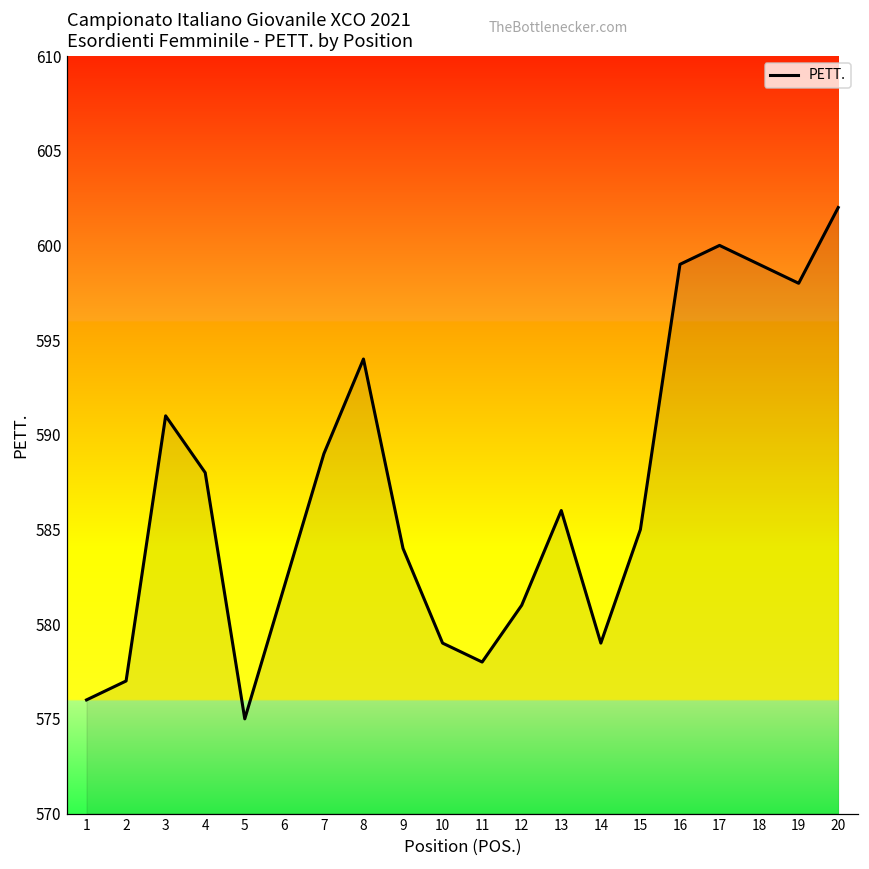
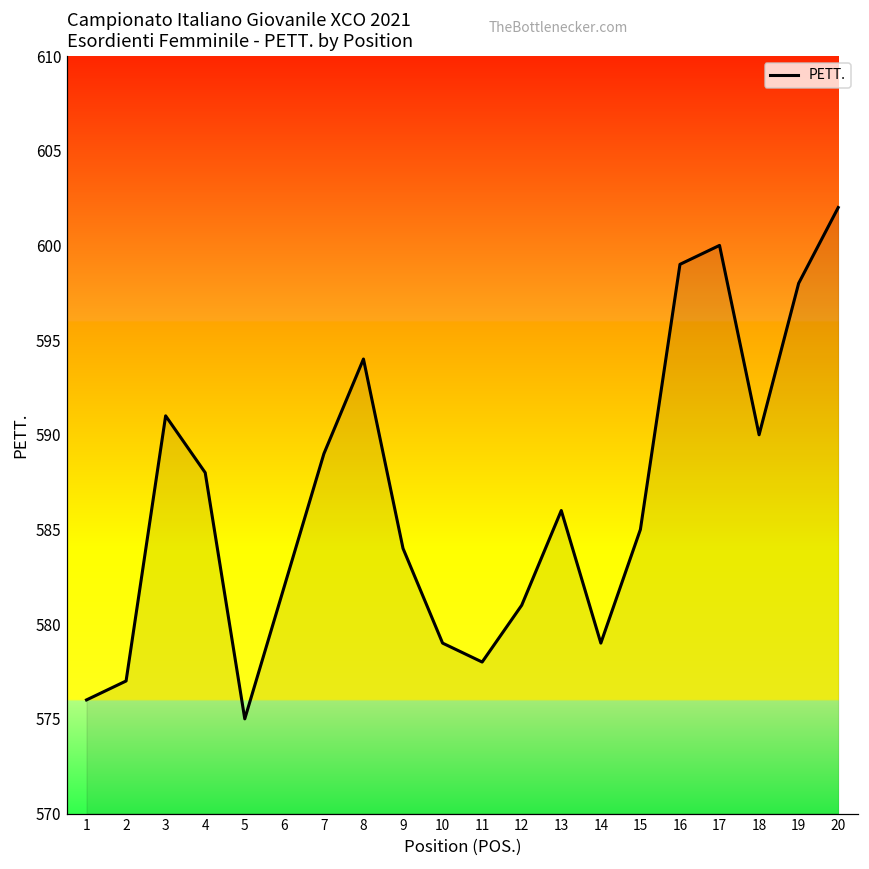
  {
    "1": 576,
    "2": 577,
    "3": 591,
    "4": 588,
    "5": 575,
    "6": 582,
    "7": 589,
    "8": 594,
    "9": 584,
    "10": 579,
    "11": 578,
    "12": 581,
    "13": 586,
    "14": 579,
    "15": 585,
    "16": 599,
    "17": 600,
-   "18": 599,
+   "18": 590,
    "19": 598,
    "20": 602
  }
